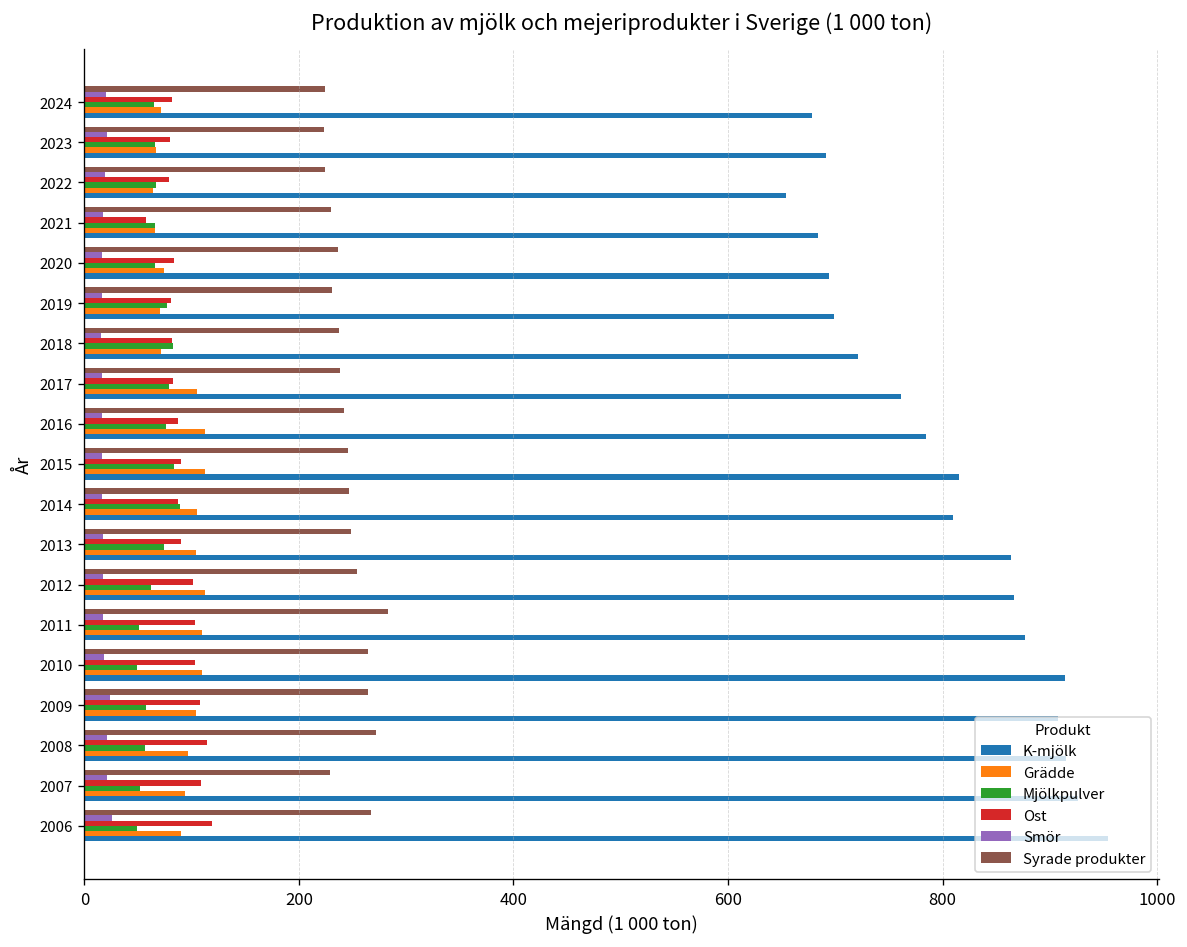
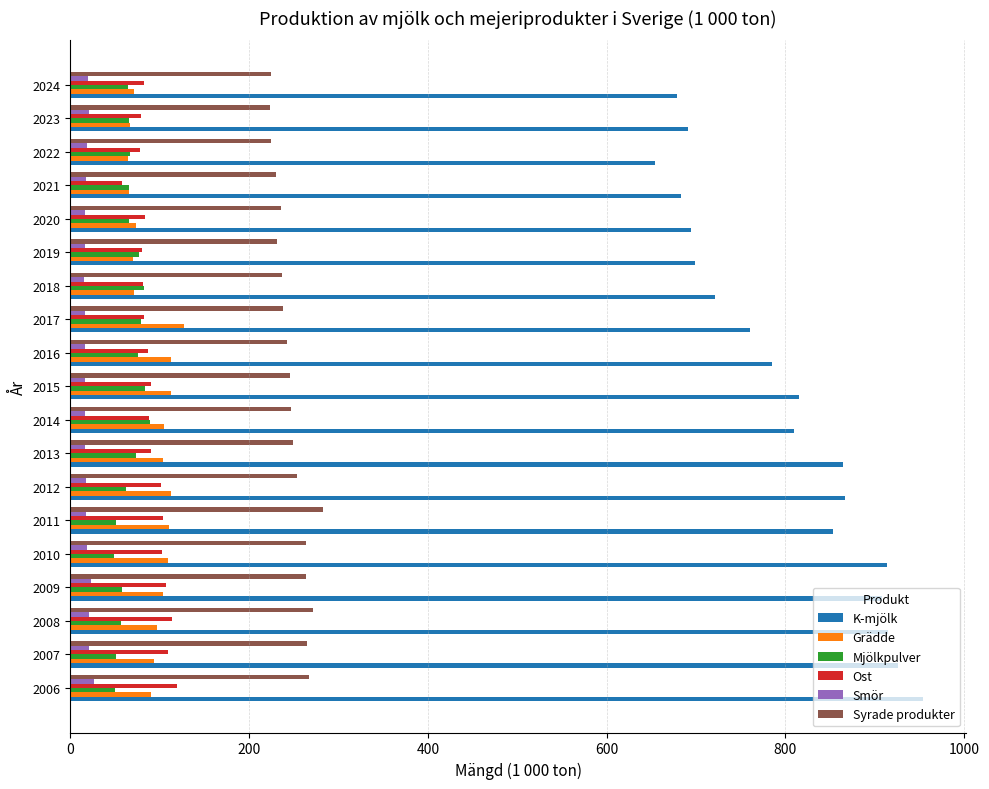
  {
    "K-mjölk": {
      "2024": 680,
      "2023": 690,
      "2022": 650,
      "2021": 680,
      "2020": 690,
      "2019": 700,
      "2018": 720,
      "2017": 760,
      "2016": 780,
      "2015": 820,
      "2014": 810,
      "2013": 860,
      "2012": 870,
-     "2011": 880,
+     "2011": 850,
      "2010": 910
    },
    "Grädde": {
      "2024": 70,
      "2023": 70,
      "2022": 60,
      "2021": 70,
      "2020": 70,
      "2019": 70,
      "2018": 70,
-     "2017": 110,
+     "2017": 130,
      "2016": 110,
      "2015": 110,
      "2014": 110,
      "2013": 100,
      "2012": 110,
      "2011": 110,
      "2010": 110,
      "2009": 100,
      "2008": 100,
      "2007": 90,
      "2006": 90
    },
    "Mjölkpulver": {
      "2024": 70,
      "2023": 70,
      "2022": 70,
      "2021": 70,
      "2020": 70,
      "2019": 80,
      "2018": 80,
      "2017": 80,
      "2016": 80,
      "2015": 80,
      "2014": 90,
      "2013": 70,
      "2012": 60,
      "2011": 50,
      "2010": 50,
      "2009": 60,
      "2008": 60,
      "2007": 50,
      "2006": 50
    },
    "Ost": {
      "2024": 80,
      "2023": 80,
      "2022": 80,
      "2021": 60,
      "2020": 80,
      "2019": 80,
      "2018": 80,
      "2017": 80,
      "2016": 90,
      "2015": 90,
      "2014": 90,
      "2013": 90,
      "2012": 100,
      "2011": 100,
      "2010": 100,
      "2009": 110,
      "2008": 110,
      "2007": 110,
      "2006": 120
    },
    "Smör": {
      "2024": 20,
      "2023": 20,
      "2022": 20,
      "2021": 20,
      "2020": 20,
      "2019": 20,
      "2018": 20,
      "2017": 20,
      "2016": 20,
      "2015": 20,
      "2014": 20,
      "2013": 20,
      "2012": 20,
      "2011": 20,
      "2010": 20,
      "2009": 20,
      "2008": 20,
      "2007": 20,
      "2006": 30
    },
    "Syrade produkter": {
      "2024": 220,
      "2023": 220,
      "2022": 220,
      "2021": 230,
      "2020": 240,
      "2019": 230,
      "2018": 240,
      "2017": 240,
      "2016": 240,
      "2015": 250,
      "2014": 250,
      "2013": 250,
      "2012": 250,
      "2011": 280,
      "2010": 260,
      "2009": 260,
      "2008": 270,
-     "2007": 230,
+     "2007": 270,
      "2006": 270
    }
  }
